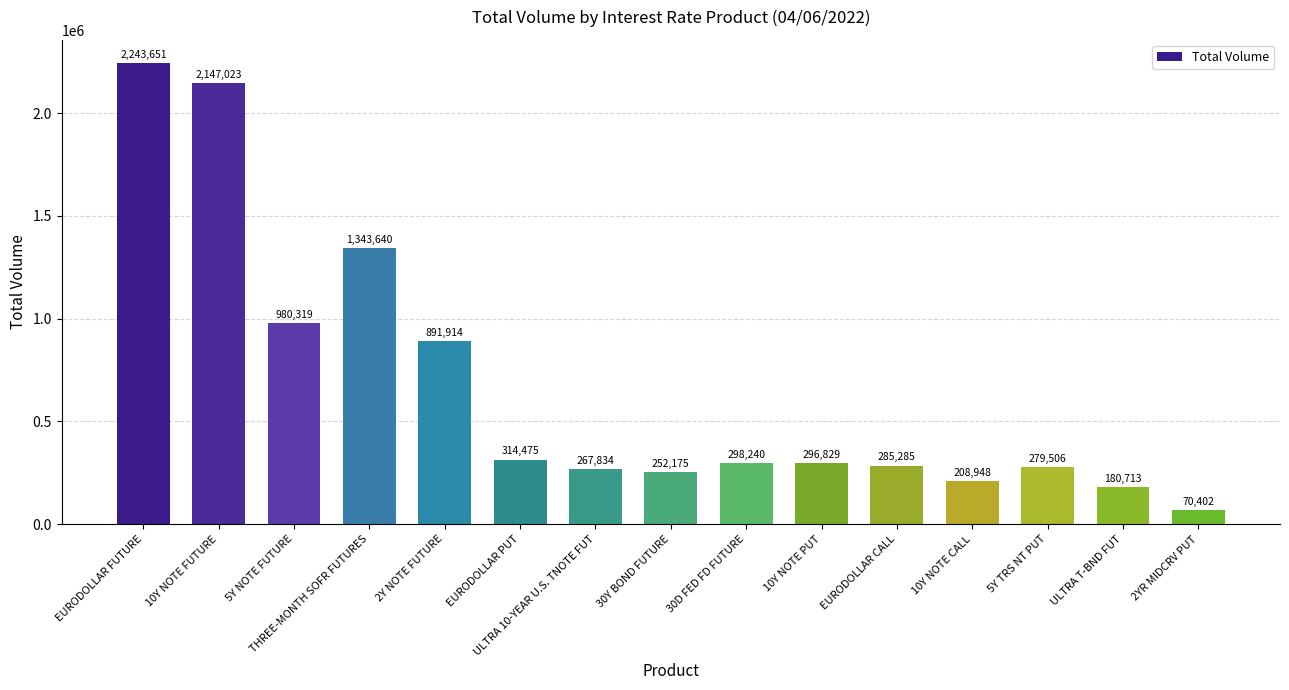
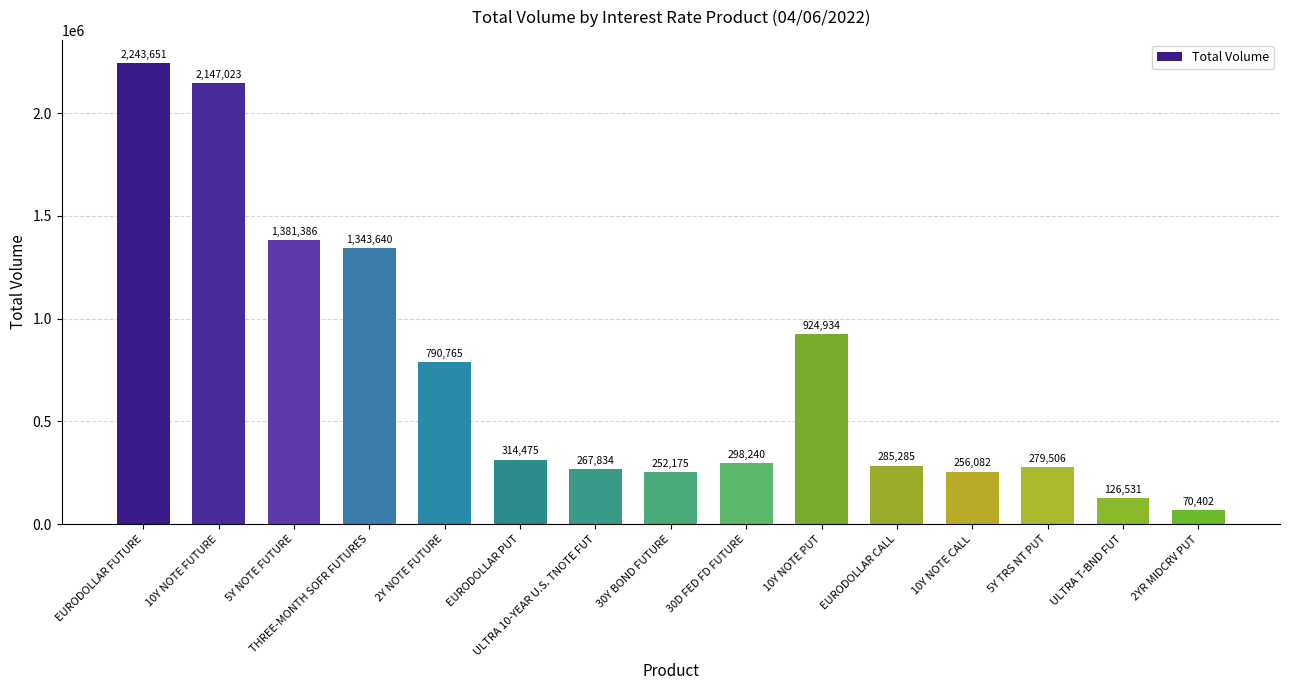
  {
    "EURODOLLAR FUTURE": "2,243,651",
    "10Y NOTE FUTURE": "2,147,023",
-   "5Y NOTE FUTURE": "980,319",
+   "5Y NOTE FUTURE": "1,381,386",
    "THREE-MONTH SOFR FUTURES": "1,343,640",
-   "2Y NOTE FUTURE": "891,914",
+   "2Y NOTE FUTURE": "790,765",
    "EURODOLLAR PUT": "314,475",
    "ULTRA 10-YEAR U.S. TNOTE FUT": "267,834",
    "30Y BOND FUTURE": "252,175",
    "30D FED FD FUTURE": "298,240",
-   "10Y NOTE PUT": "296,829",
+   "10Y NOTE PUT": "924,934",
    "EURODOLLAR CALL": "285,285",
-   "10Y NOTE CALL": "208,948",
+   "10Y NOTE CALL": "256,082",
    "5Y TRS NT PUT": "279,506",
-   "ULTRA T-BND FUT": "180,713",
+   "ULTRA T-BND FUT": "126,531",
    "2YR MIDCRV PUT": "70,402"
  }
